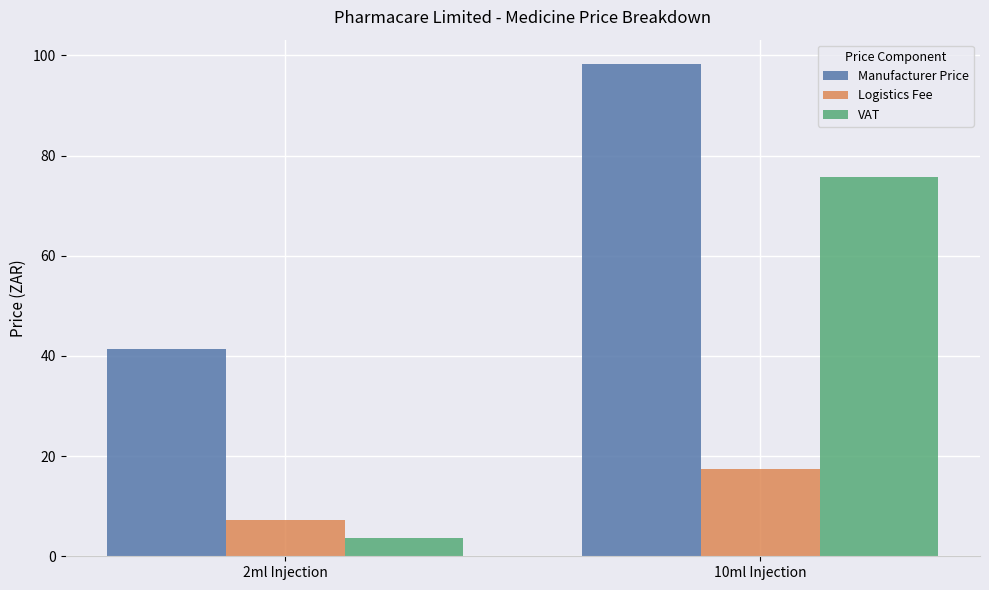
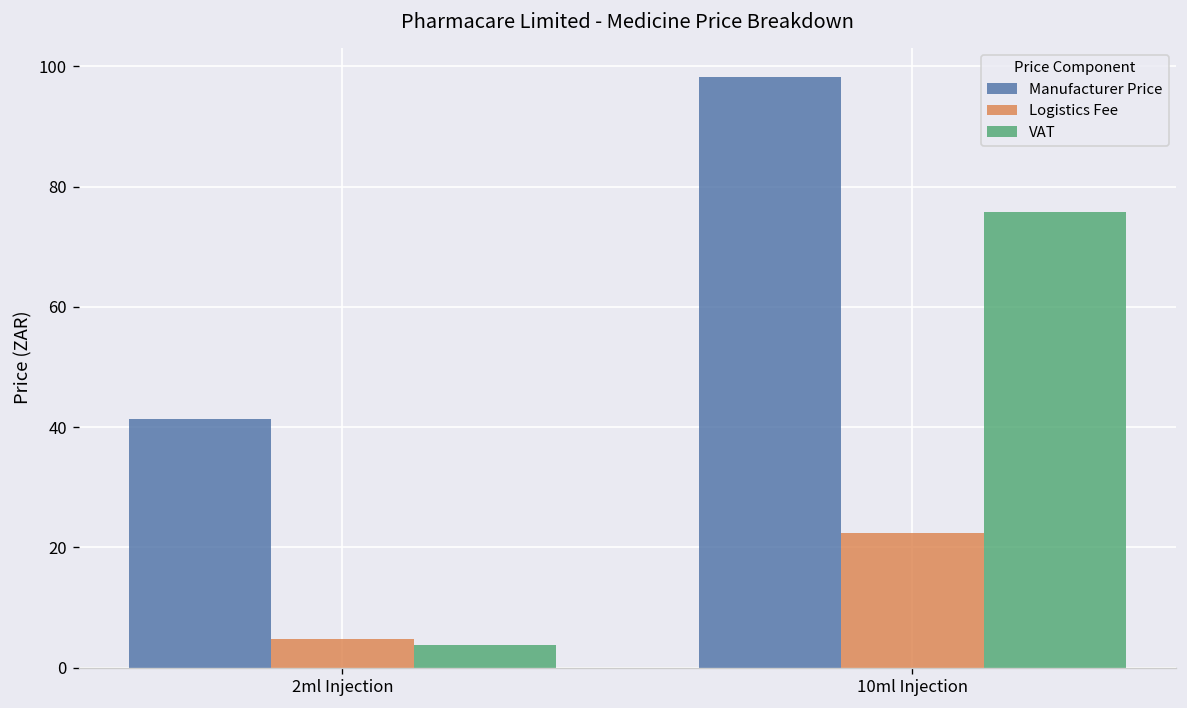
  {
    "Manufacturer Price": {
      "2ml Injection": 41,
      "10ml Injection": 98
    },
    "Logistics Fee": {
-     "2ml Injection": 7,
-     "10ml Injection": 17
+     "2ml Injection": 5,
+     "10ml Injection": 22
    },
    "VAT": {
      "2ml Injection": 4,
      "10ml Injection": 76
    }
  }
